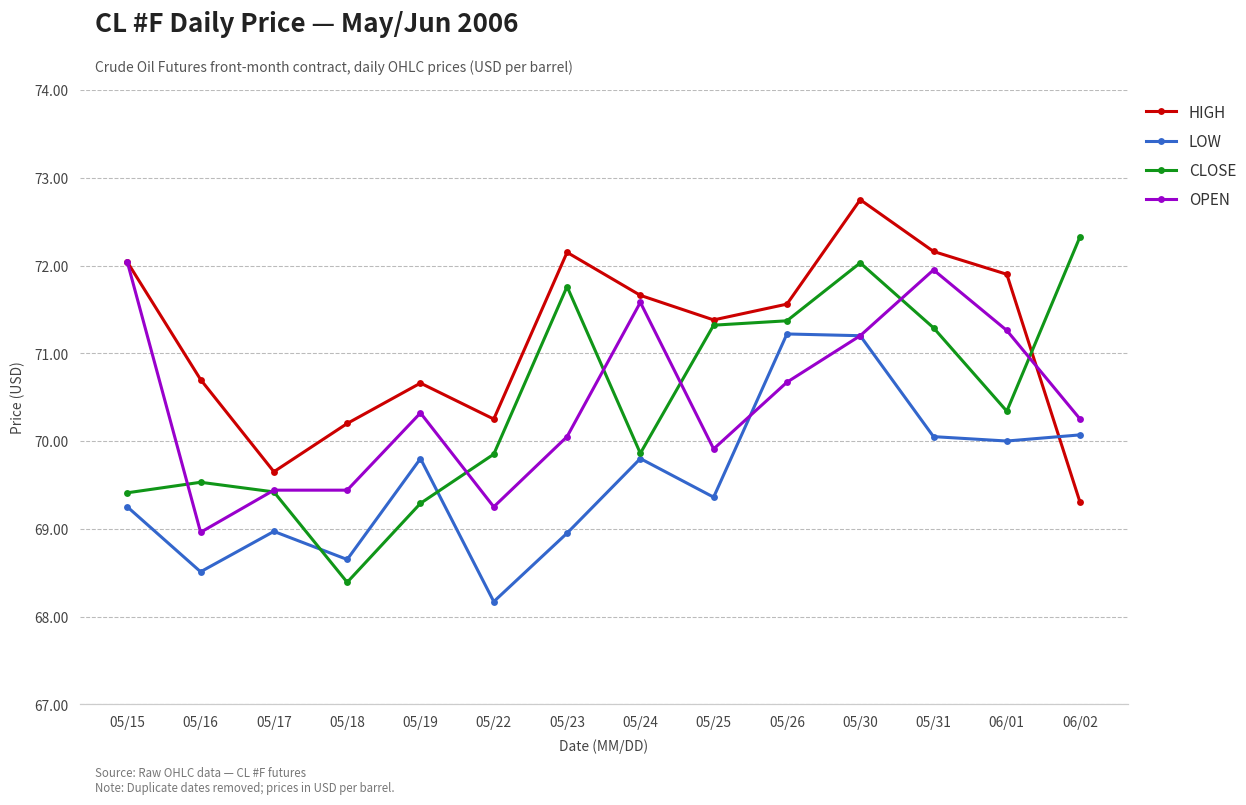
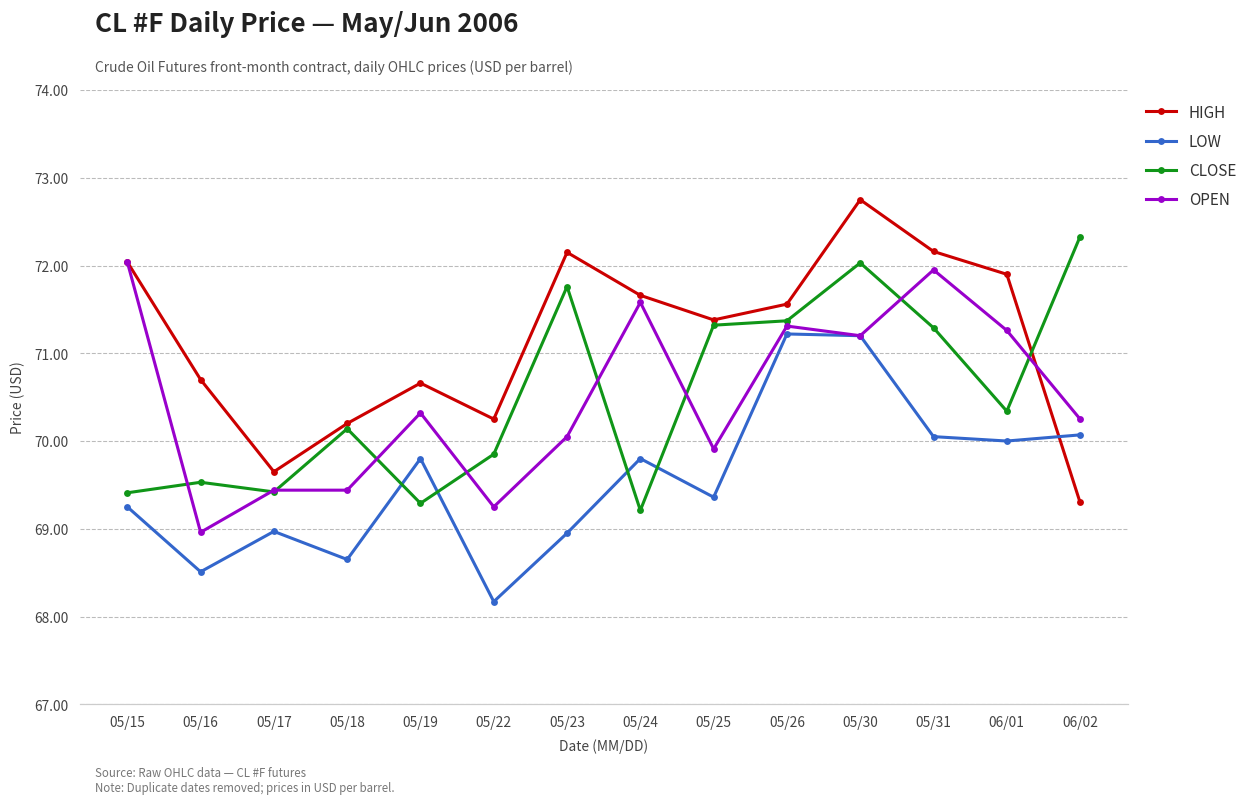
  {
    "HIGH": {
      "05/16": 70.7,
      "05/17": 69.7,
      "05/18": 70.2,
      "05/19": 70.7,
      "05/22": 70.3,
      "05/23": 72.2,
      "05/24": 71.7,
      "05/25": 71.4,
      "05/26": 71.6,
      "05/30": 72.8,
      "05/31": 72.2,
      "06/01": 71.9,
      "06/02": 69.3
    },
    "LOW": {
      "05/15": 69.3,
      "05/16": 68.5,
      "05/17": 69.0,
      "05/18": 68.7,
      "05/19": 69.8,
      "05/22": 68.2,
      "05/23": 69.0,
      "05/24": 69.8,
      "05/25": 69.4,
      "05/26": 71.2,
      "05/31": 70.1,
      "06/01": 70.0,
      "06/02": 70.1
    },
    "CLOSE": {
      "05/15": 69.4,
      "05/16": 69.5,
-     "05/18": 68.4,
+     "05/18": 70.1,
      "05/19": 69.3,
      "05/22": 69.9,
      "05/23": 71.8,
-     "05/24": 69.9,
+     "05/24": 69.2,
      "05/25": 71.3,
      "05/26": 71.4,
      "05/30": 72.0,
      "05/31": 71.3,
      "06/01": 70.3,
      "06/02": 72.3
    },
    "OPEN": {
      "05/16": 69.0,
      "05/18": 69.4,
      "05/19": 70.3,
      "05/22": 69.3,
      "05/23": 70.1,
      "05/24": 71.6,
      "05/25": 69.9,
-     "05/26": 70.7,
+     "05/26": 71.3,
      "05/31": 72.0,
      "06/01": 71.3,
      "06/02": 70.3
    }
  }
